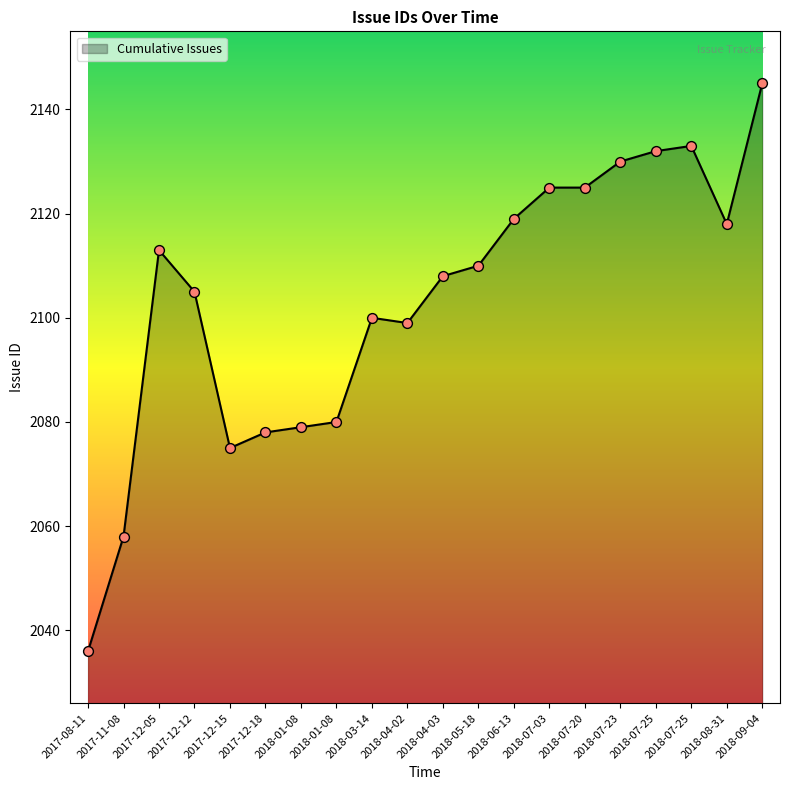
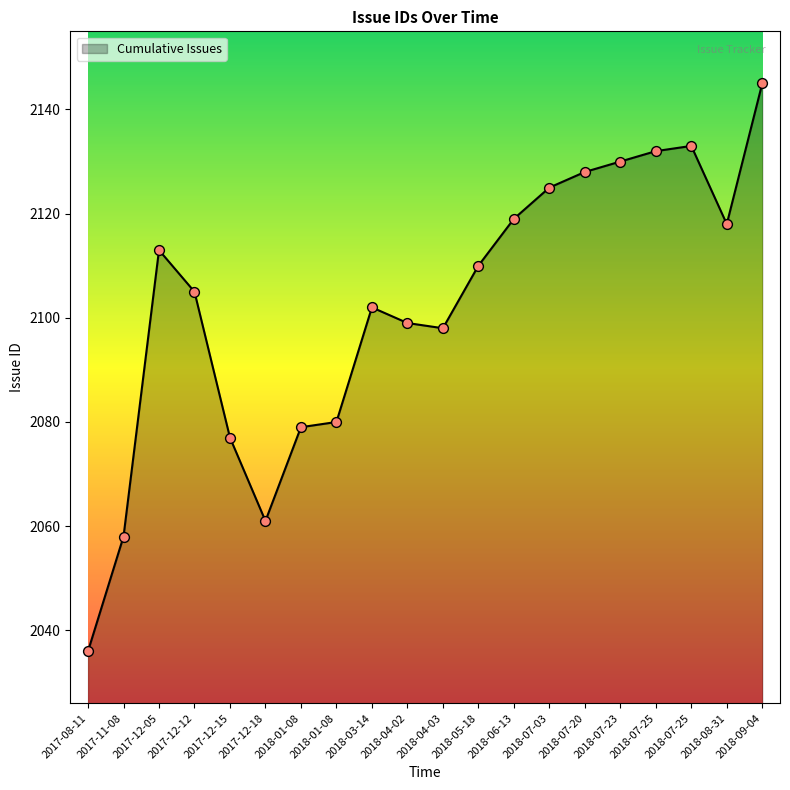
  {
    "2017-08-11": 2036,
    "2017-11-08": 2058,
    "2017-12-05": 2113,
    "2017-12-12": 2105,
-   "2017-12-15": 2075,
-   "2017-12-18": 2078,
-   "2018-03-14": 2100,
+   "2017-12-15": 2077,
+   "2017-12-18": 2061,
+   "2018-03-14": 2102,
    "2018-04-02": 2099,
-   "2018-04-03": 2108,
+   "2018-04-03": 2098,
    "2018-05-18": 2110,
    "2018-06-13": 2119,
    "2018-07-03": 2125,
-   "2018-07-20": 2125,
+   "2018-07-20": 2128,
    "2018-07-23": 2130,
    "2018-08-31": 2118,
    "2018-09-04": 2145
  }
